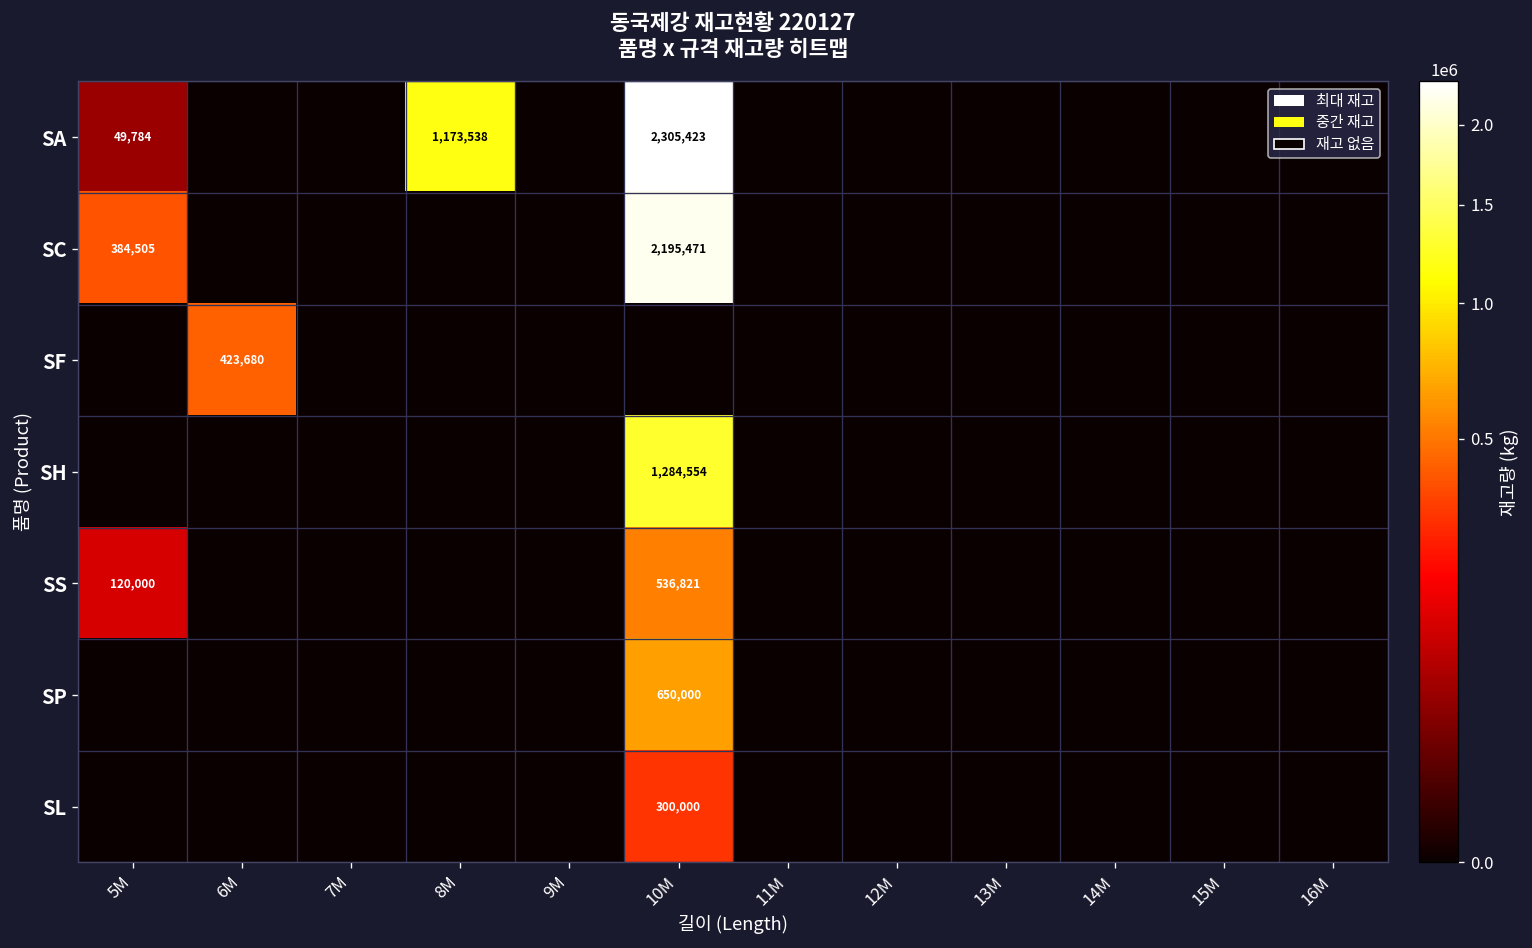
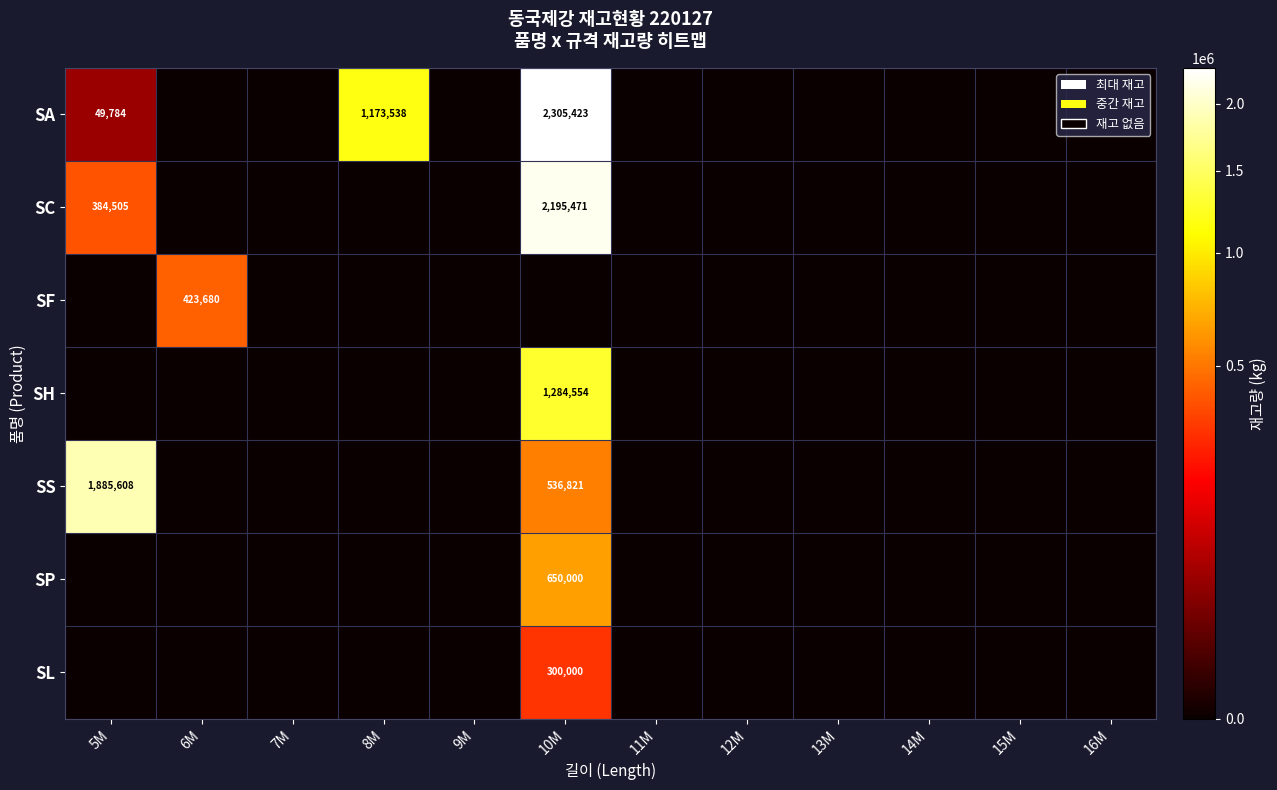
  {
    "SA": {
      "5M": "49,784",
      "8M": "1,173,538",
      "10M": "2,305,423"
    },
    "SC": {
      "5M": "384,505",
      "10M": "2,195,471"
    },
    "SF": {
      "6M": "423,680"
    },
    "SH": {
      "10M": "1,284,554"
    },
    "SS": {
-     "5M": "120,000",
+     "5M": "1,885,608",
      "10M": "536,821"
    },
    "SP": {
      "10M": "650,000"
    },
    "SL": {
      "10M": "300,000"
    }
  }
